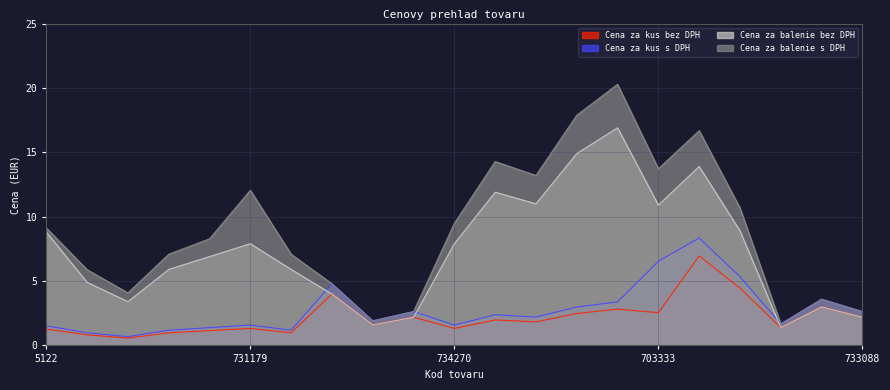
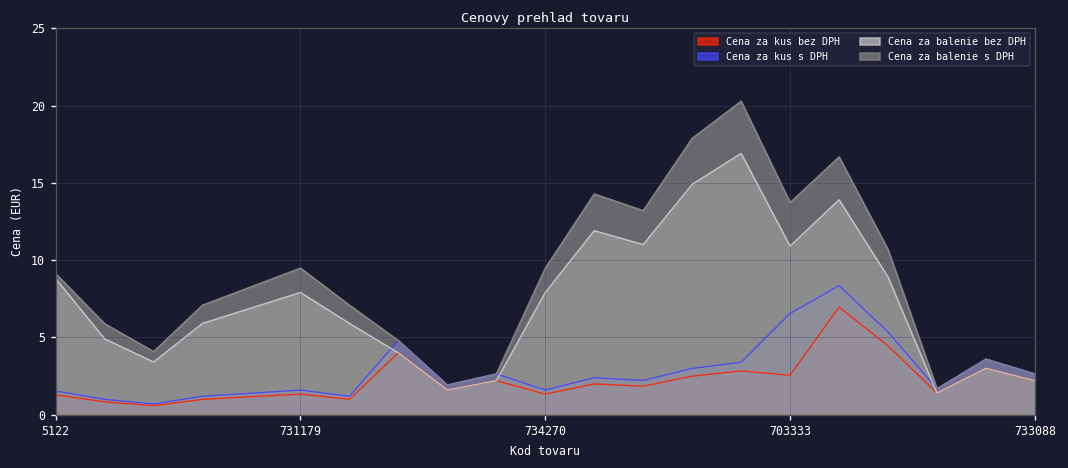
  {
    "Cena za kus bez DPH": {
      "5122": 1.3,
      "731179": 1.3,
      "734270": 1.3,
      "703333": 2.5
    },
    "Cena za kus s DPH": {
      "5122": 1.5,
      "731179": 1.6,
      "734270": 1.6,
      "703333": 6.5
    },
    "Cena za balenie bez DPH": {
      "5122": 8.8,
      "731179": 7.9,
      "734270": 7.9,
      "703333": 10.9
    },
    "Cena za balenie s DPH": {
      "5122": 9.1,
-     "731179": 12.1,
+     "731179": 9.5,
      "734270": 9.5,
      "703333": 13.7
    }
  }
